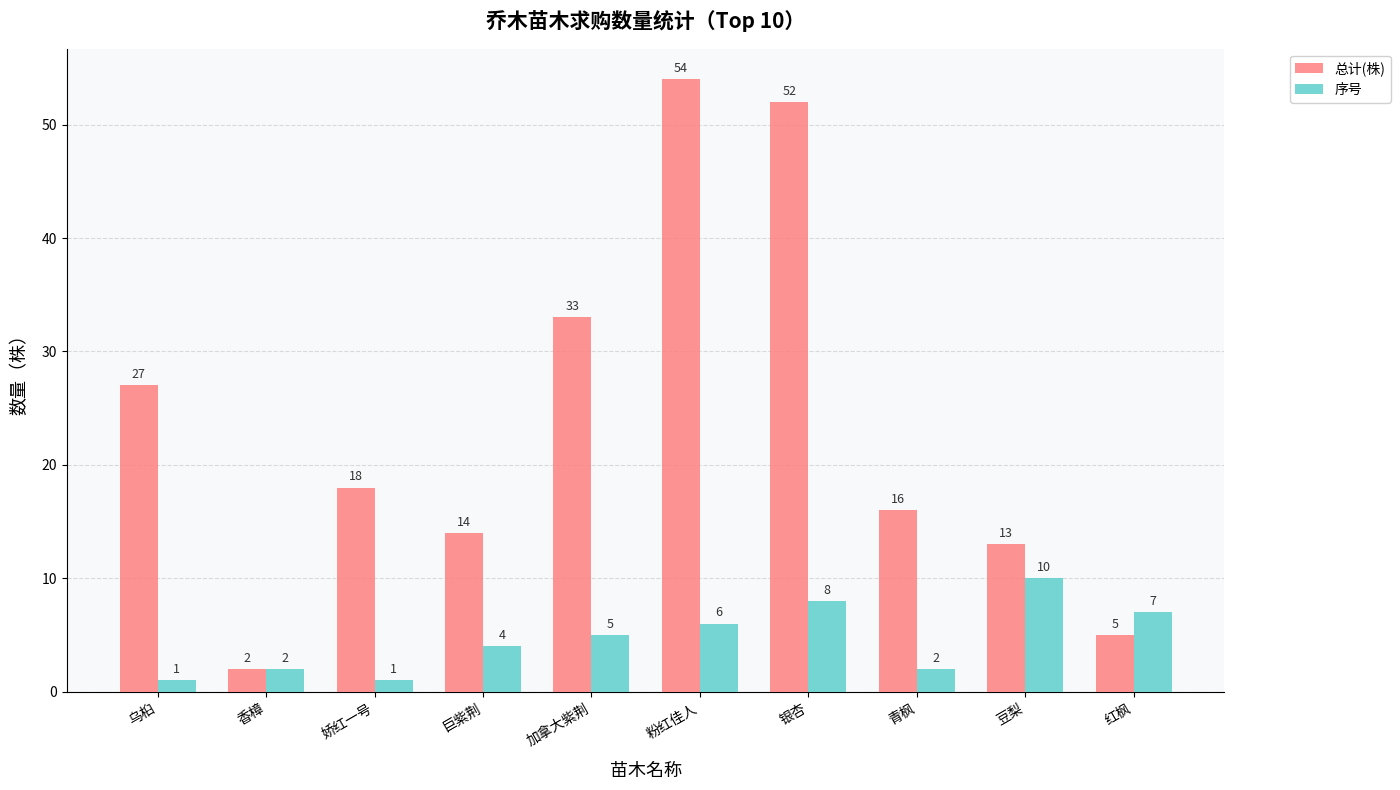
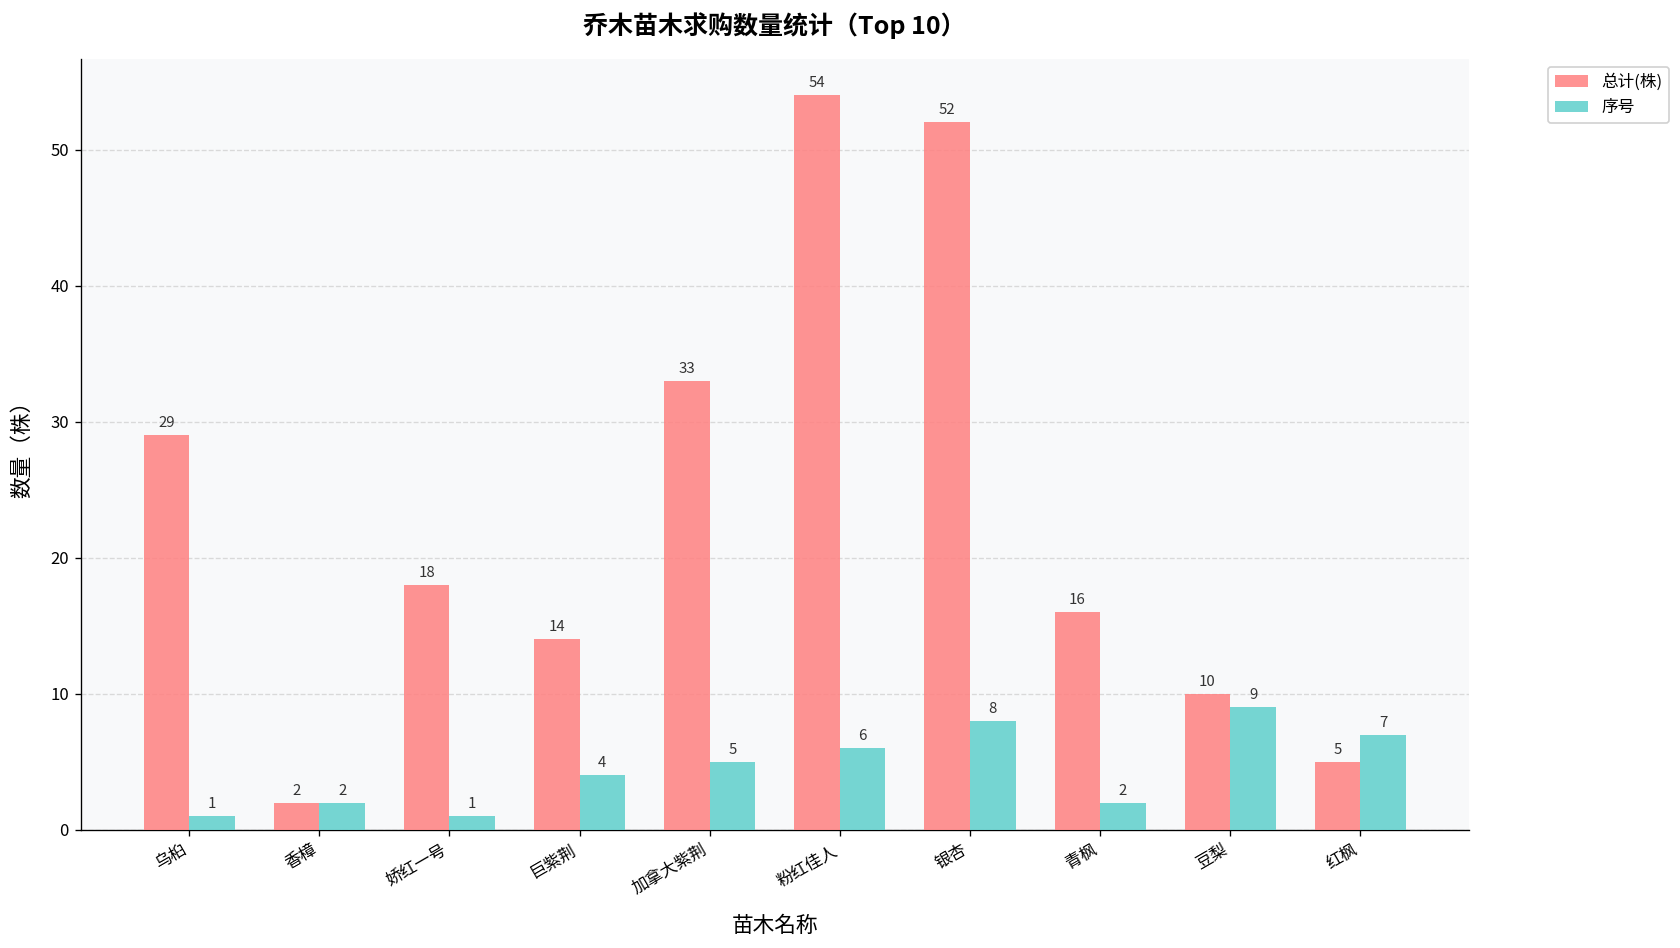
  {
    "总计(株)": {
-     "乌桕": 27,
+     "乌桕": 29,
      "香樟": 2,
      "娇红一号": 18,
      "巨紫荆": 14,
      "加拿大紫荆": 33,
      "粉红佳人": 54,
      "银杏": 52,
      "青枫": 16,
-     "豆梨": 13,
+     "豆梨": 10,
      "红枫": 5
    },
    "序号": {
      "乌桕": 1,
      "香樟": 2,
      "娇红一号": 1,
      "巨紫荆": 4,
      "加拿大紫荆": 5,
      "粉红佳人": 6,
      "银杏": 8,
      "青枫": 2,
-     "豆梨": 10,
+     "豆梨": 9,
      "红枫": 7
    }
  }
